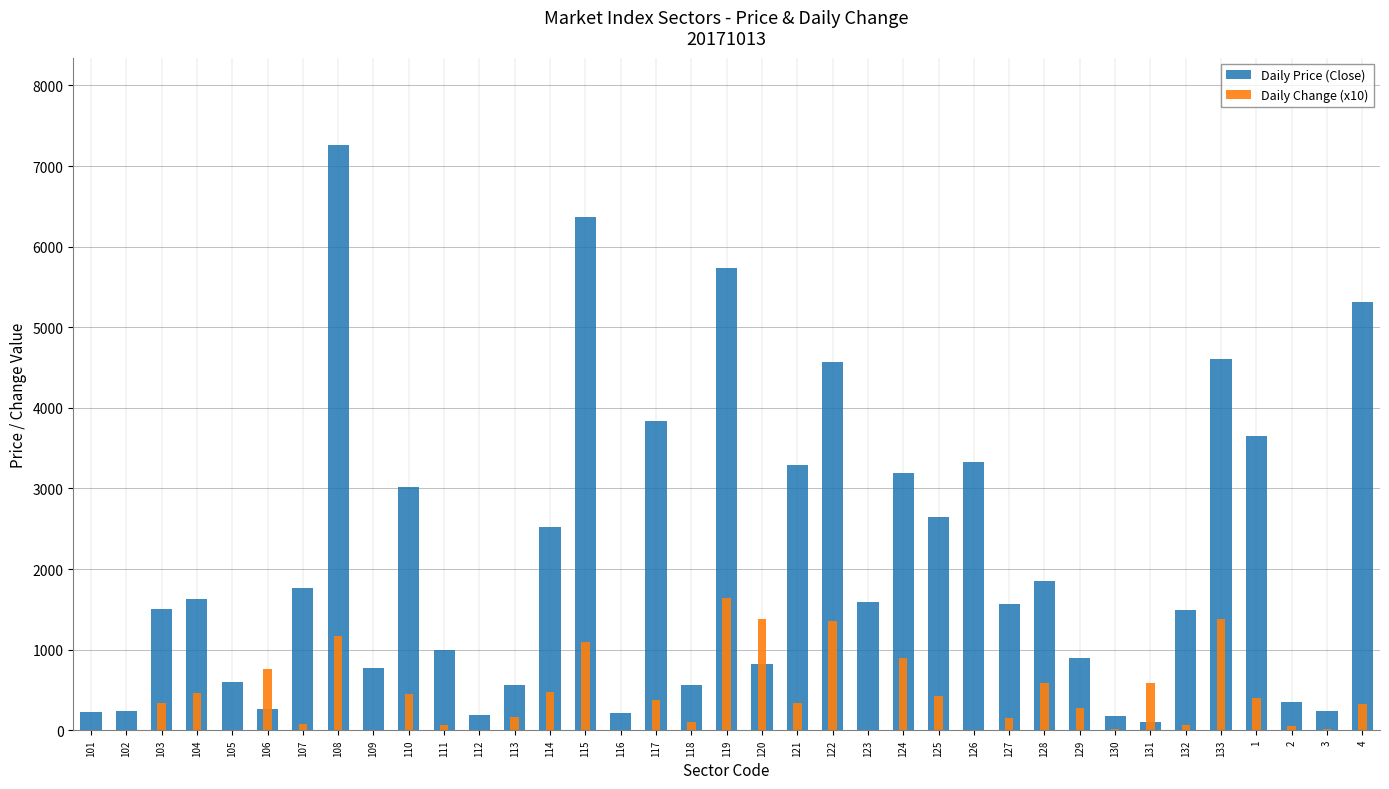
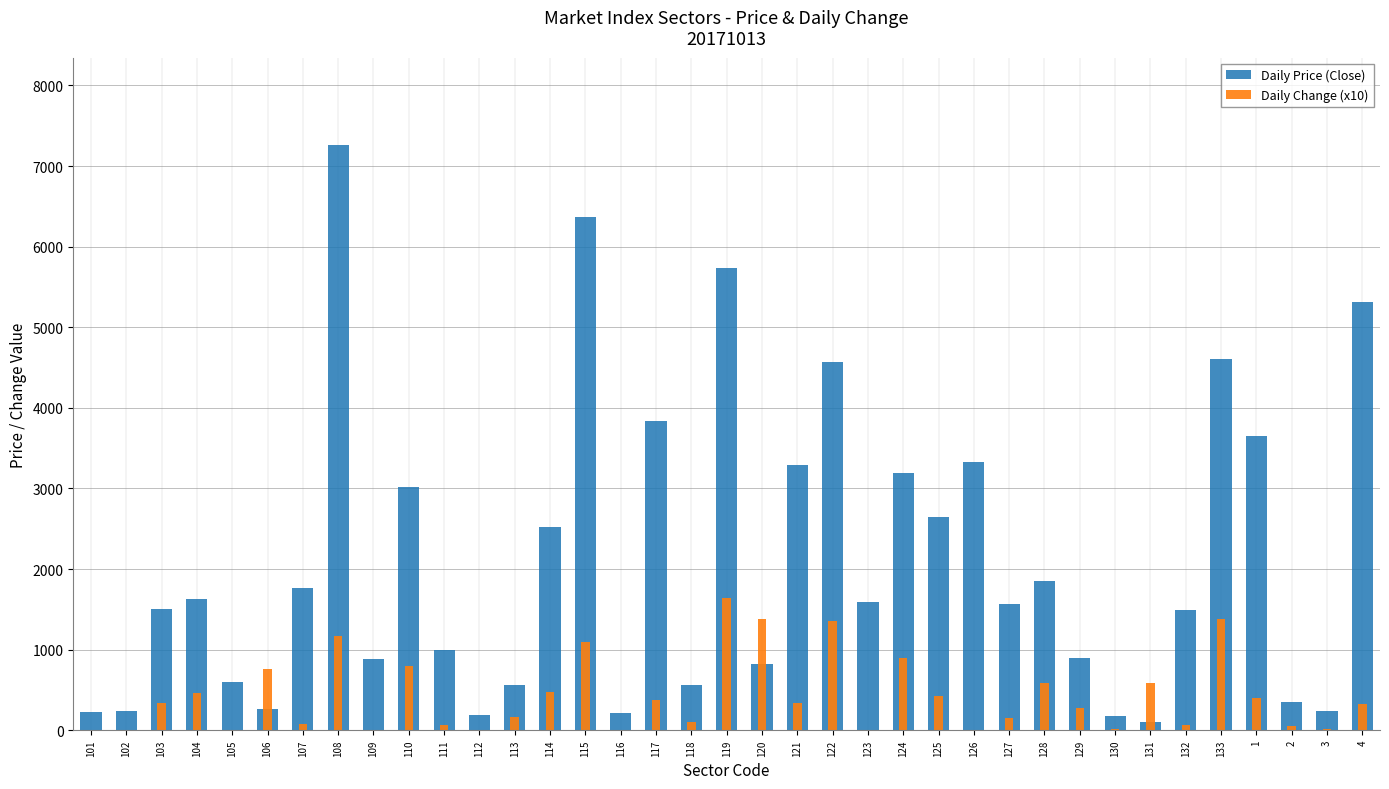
  {
    "Daily Price (Close)": {
      "101": 200,
      "102": 200,
      "103": 1500,
      "104": 1600,
      "105": 600,
      "107": 1800,
      "108": 7300,
-     "109": 800,
+     "109": 900,
      "110": 3000,
      "111": 1000,
      "112": 200,
      "113": 600,
      "114": 2500,
      "115": 6400,
      "116": 200,
      "117": 3800,
      "118": 600,
      "119": 5700,
      "121": 3300,
      "122": 4600,
      "123": 1600,
      "124": 3200,
      "125": 2600,
      "126": 3300,
      "127": 1600,
      "128": 1900,
      "129": 900,
      "130": 200,
      "132": 1500,
      "133": 4600,
      "1": 3600,
      "2": 400,
      "3": 200,
      "4": 5300
    },
    "Daily Change (x10)": {
      "101": 0,
      "106": 800,
-     "110": 500,
+     "110": 800,
      "120": 1400,
      "131": 600
    }
  }
